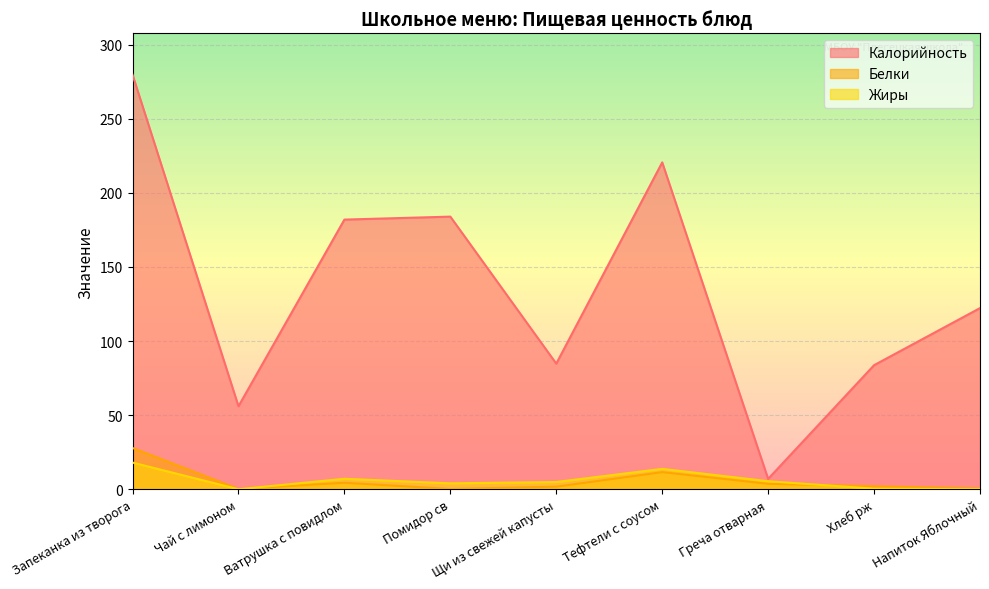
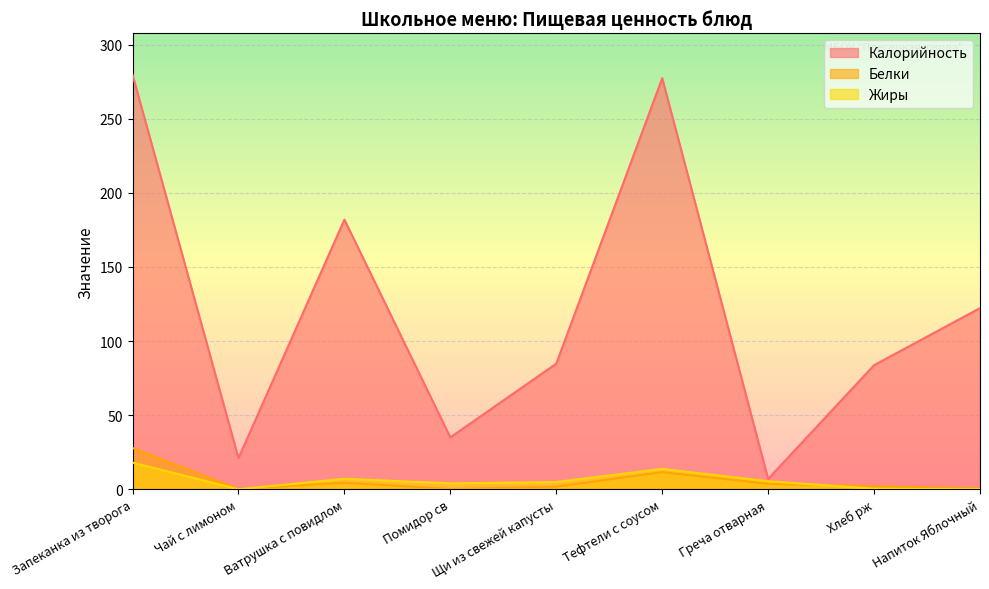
  {
    "Калорийность": {
      "Запеканка из творога": 280,
-     "Чай с лимоном": 56,
+     "Чай с лимоном": 21,
      "Ватрушка с повидлом": 182,
-     "Помидор св": 184,
+     "Помидор св": 35,
      "Щи из свежей капусты": 85,
-     "Тефтели с соусом": 221,
+     "Тефтели с соусом": 277,
      "Хлеб рж": 84,
      "Напиток Яблочный": 122
    }
  }
